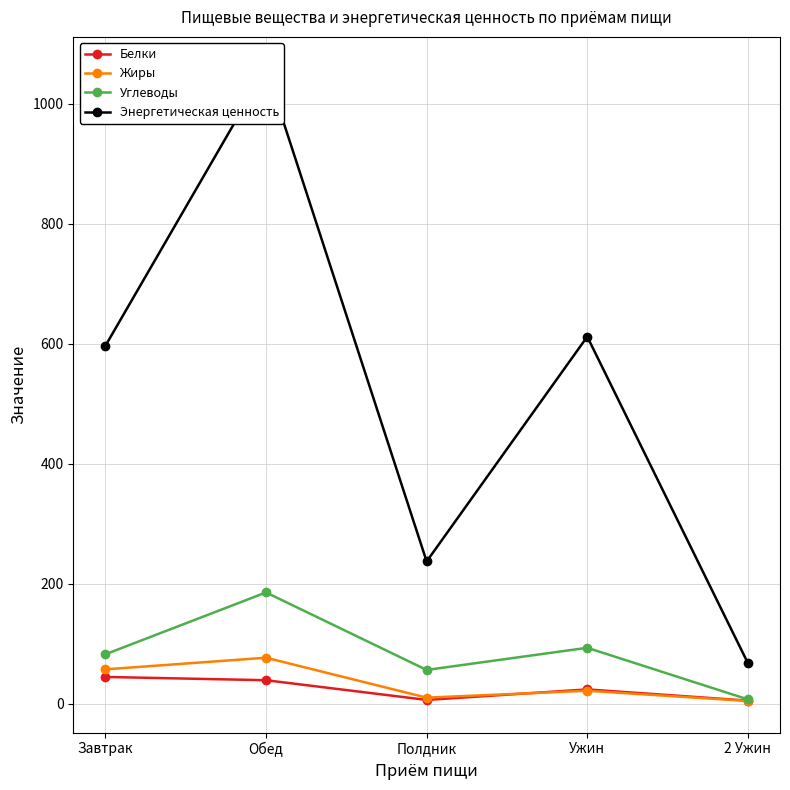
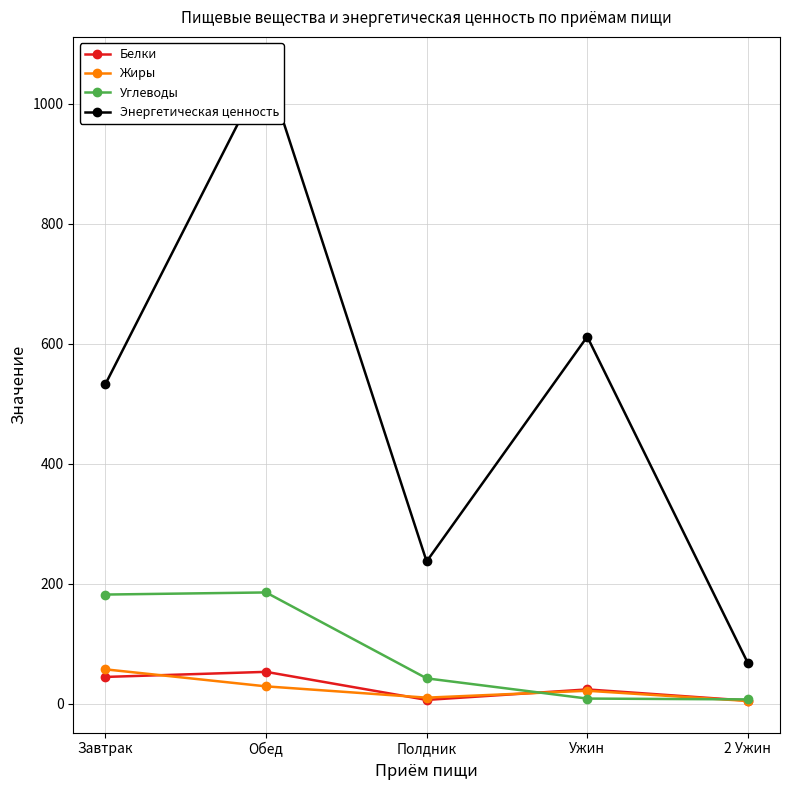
  {
    "Белки": {
      "Завтрак": 40,
-     "Обед": 40
+     "Обед": 50
    },
    "Жиры": {
      "Завтрак": 60,
-     "Обед": 80
+     "Обед": 30
    },
    "Углеводы": {
-     "Завтрак": 80,
+     "Завтрак": 180,
      "Обед": 190,
-     "Полдник": 60,
-     "Ужин": 90
+     "Полдник": 40,
+     "Ужин": 10
    },
    "Энергетическая ценность": {
-     "Завтрак": 600,
+     "Завтрак": 530,
      "Полдник": 240,
      "Ужин": 610,
      "2 Ужин": 70
    }
  }
